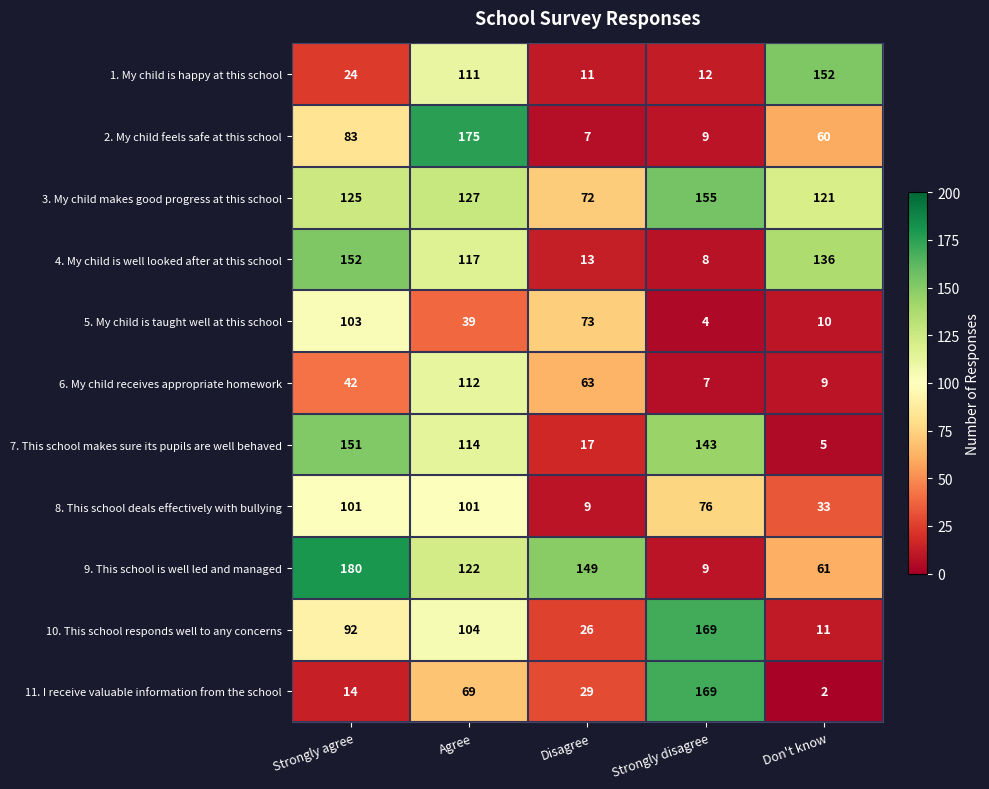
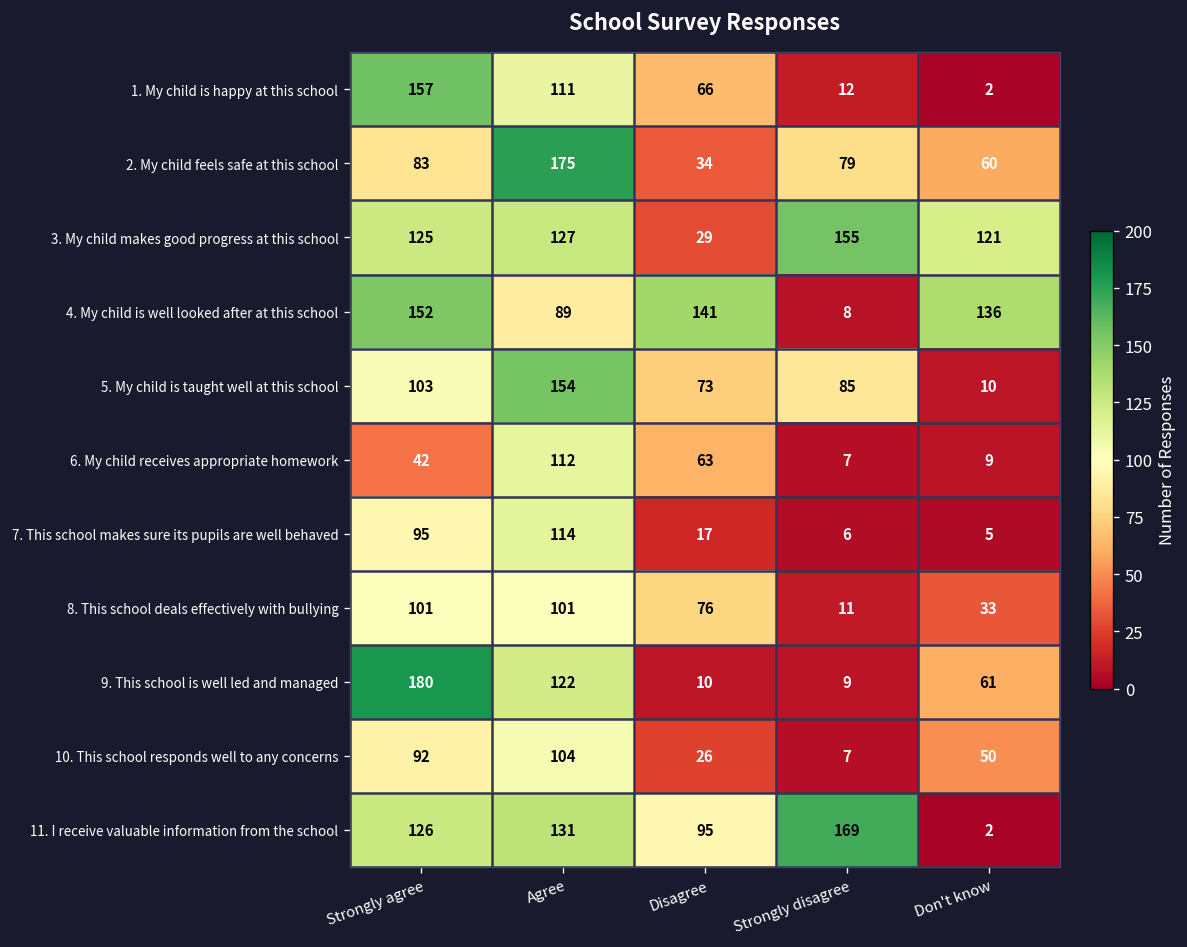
  {
    "1. My child is happy at this school": {
-     "Strongly agree": 24,
+     "Strongly agree": 157,
      "Agree": 111,
-     "Disagree": 11,
+     "Disagree": 66,
      "Strongly disagree": 12,
-     "Don't know": 152
+     "Don't know": 2
    },
    "2. My child feels safe at this school": {
      "Strongly agree": 83,
      "Agree": 175,
-     "Disagree": 7,
-     "Strongly disagree": 9,
+     "Disagree": 34,
+     "Strongly disagree": 79,
      "Don't know": 60
    },
    "3. My child makes good progress at this school": {
      "Strongly agree": 125,
      "Agree": 127,
-     "Disagree": 72,
+     "Disagree": 29,
      "Strongly disagree": 155,
      "Don't know": 121
    },
    "4. My child is well looked after at this school": {
      "Strongly agree": 152,
-     "Agree": 117,
-     "Disagree": 13,
+     "Agree": 89,
+     "Disagree": 141,
      "Strongly disagree": 8,
      "Don't know": 136
    },
    "5. My child is taught well at this school": {
      "Strongly agree": 103,
-     "Agree": 39,
+     "Agree": 154,
      "Disagree": 73,
-     "Strongly disagree": 4,
+     "Strongly disagree": 85,
      "Don't know": 10
    },
    "6. My child receives appropriate homework": {
      "Strongly agree": 42,
      "Agree": 112,
      "Disagree": 63,
      "Strongly disagree": 7,
      "Don't know": 9
    },
    "7. This school makes sure its pupils are well behaved": {
-     "Strongly agree": 151,
+     "Strongly agree": 95,
      "Agree": 114,
      "Disagree": 17,
-     "Strongly disagree": 143,
+     "Strongly disagree": 6,
      "Don't know": 5
    },
    "8. This school deals effectively with bullying": {
      "Strongly agree": 101,
      "Agree": 101,
-     "Disagree": 9,
-     "Strongly disagree": 76,
+     "Disagree": 76,
+     "Strongly disagree": 11,
      "Don't know": 33
    },
    "9. This school is well led and managed": {
      "Strongly agree": 180,
      "Agree": 122,
-     "Disagree": 149,
+     "Disagree": 10,
      "Strongly disagree": 9,
      "Don't know": 61
    },
    "10. This school responds well to any concerns": {
      "Strongly agree": 92,
      "Agree": 104,
      "Disagree": 26,
-     "Strongly disagree": 169,
-     "Don't know": 11
+     "Strongly disagree": 7,
+     "Don't know": 50
    },
    "11. I receive valuable information from the school": {
-     "Strongly agree": 14,
-     "Agree": 69,
-     "Disagree": 29,
+     "Strongly agree": 126,
+     "Agree": 131,
+     "Disagree": 95,
      "Strongly disagree": 169,
      "Don't know": 2
    }
  }
